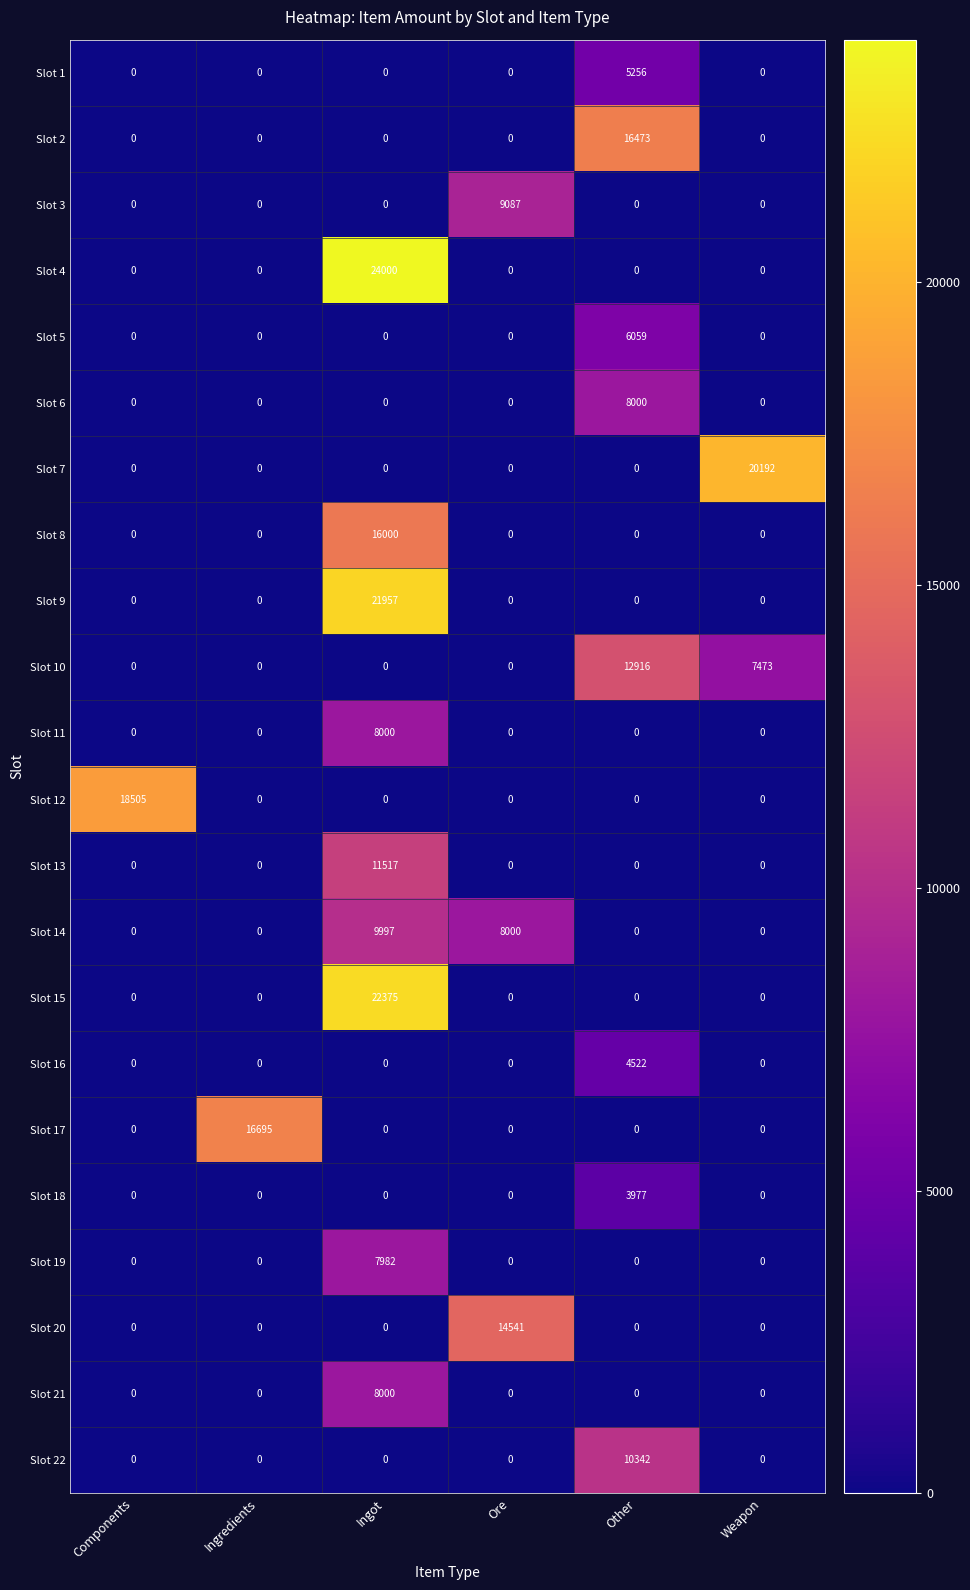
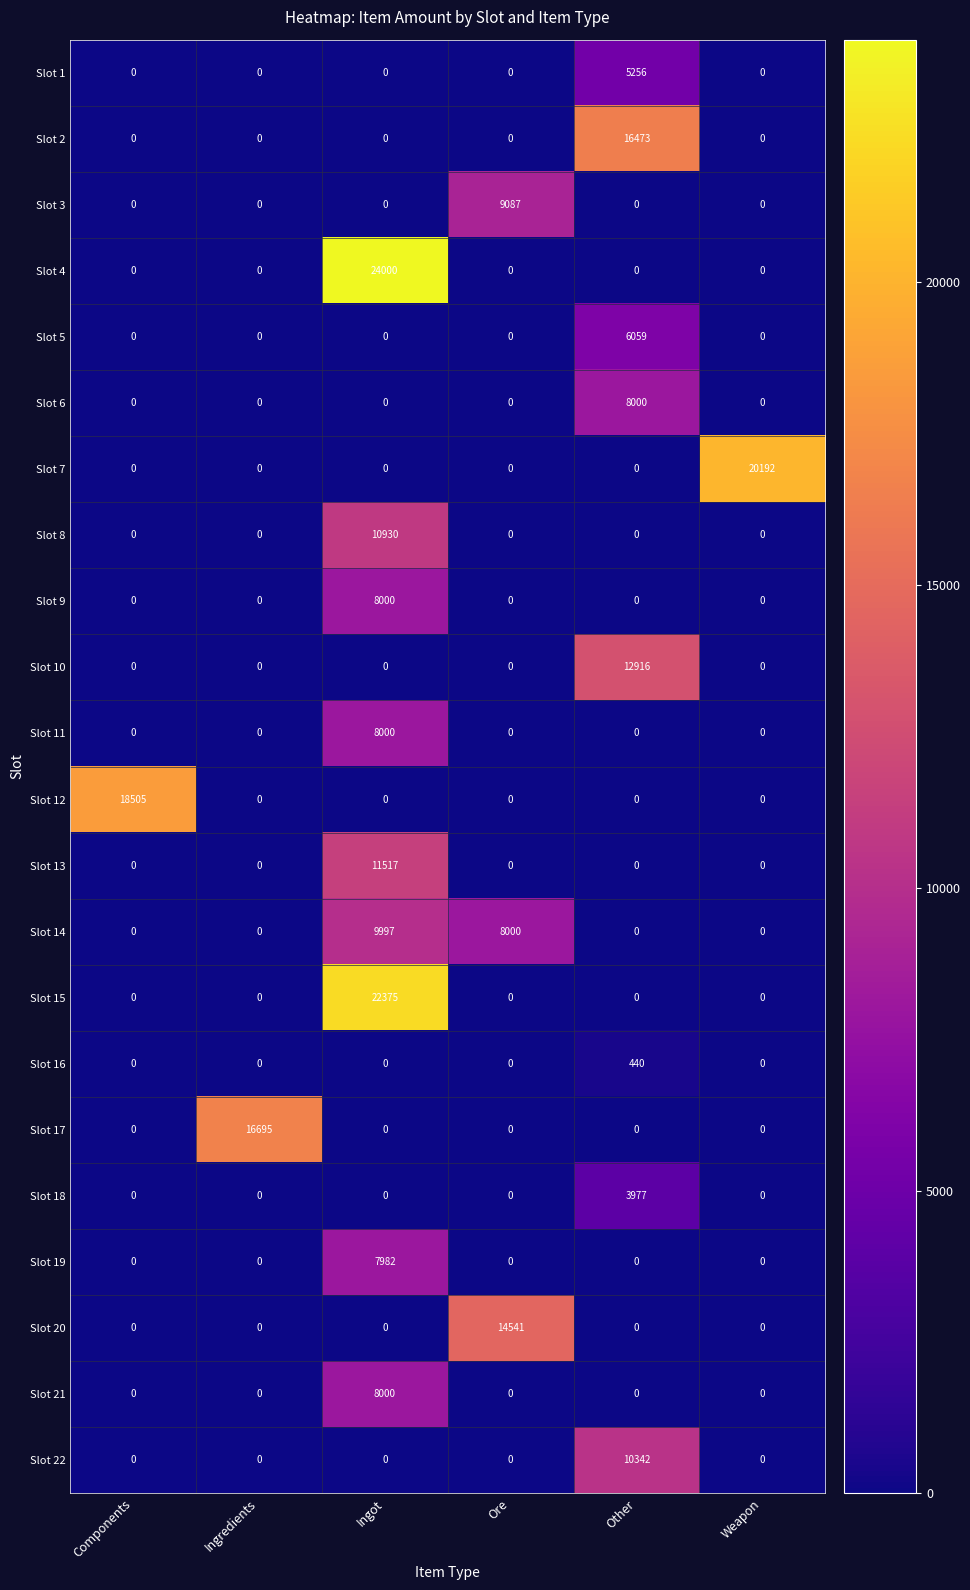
  {
    "Slot 1": {
      "Components": 0,
      "Ingredients": 0,
      "Ingot": 0,
      "Ore": 0,
      "Other": 5256,
      "Weapon": 0
    },
    "Slot 2": {
      "Components": 0,
      "Ingredients": 0,
      "Ingot": 0,
      "Ore": 0,
      "Other": 16473,
      "Weapon": 0
    },
    "Slot 3": {
      "Components": 0,
      "Ingredients": 0,
      "Ingot": 0,
      "Ore": 9087,
      "Other": 0,
      "Weapon": 0
    },
    "Slot 4": {
      "Components": 0,
      "Ingredients": 0,
      "Ingot": 24000,
      "Ore": 0,
      "Other": 0,
      "Weapon": 0
    },
    "Slot 5": {
      "Components": 0,
      "Ingredients": 0,
      "Ingot": 0,
      "Ore": 0,
      "Other": 6059,
      "Weapon": 0
    },
    "Slot 6": {
      "Components": 0,
      "Ingredients": 0,
      "Ingot": 0,
      "Ore": 0,
      "Other": 8000,
      "Weapon": 0
    },
    "Slot 7": {
      "Components": 0,
      "Ingredients": 0,
      "Ingot": 0,
      "Ore": 0,
      "Other": 0,
      "Weapon": 20192
    },
    "Slot 8": {
      "Components": 0,
      "Ingredients": 0,
-     "Ingot": 16000,
+     "Ingot": 10930,
      "Ore": 0,
      "Other": 0,
      "Weapon": 0
    },
    "Slot 9": {
      "Components": 0,
      "Ingredients": 0,
-     "Ingot": 21957,
+     "Ingot": 8000,
      "Ore": 0,
      "Other": 0,
      "Weapon": 0
    },
    "Slot 10": {
      "Components": 0,
      "Ingredients": 0,
      "Ingot": 0,
      "Ore": 0,
      "Other": 12916,
-     "Weapon": 7473
+     "Weapon": 0
    },
    "Slot 11": {
      "Components": 0,
      "Ingredients": 0,
      "Ingot": 8000,
      "Ore": 0,
      "Other": 0,
      "Weapon": 0
    },
    "Slot 12": {
      "Components": 18505,
      "Ingredients": 0,
      "Ingot": 0,
      "Ore": 0,
      "Other": 0,
      "Weapon": 0
    },
    "Slot 13": {
      "Components": 0,
      "Ingredients": 0,
      "Ingot": 11517,
      "Ore": 0,
      "Other": 0,
      "Weapon": 0
    },
    "Slot 14": {
      "Components": 0,
      "Ingredients": 0,
      "Ingot": 9997,
      "Ore": 8000,
      "Other": 0,
      "Weapon": 0
    },
    "Slot 15": {
      "Components": 0,
      "Ingredients": 0,
      "Ingot": 22375,
      "Ore": 0,
      "Other": 0,
      "Weapon": 0
    },
    "Slot 16": {
      "Components": 0,
      "Ingredients": 0,
      "Ingot": 0,
      "Ore": 0,
-     "Other": 4522,
+     "Other": 440,
      "Weapon": 0
    },
    "Slot 17": {
      "Components": 0,
      "Ingredients": 16695,
      "Ingot": 0,
      "Ore": 0,
      "Other": 0,
      "Weapon": 0
    },
    "Slot 18": {
      "Components": 0,
      "Ingredients": 0,
      "Ingot": 0,
      "Ore": 0,
      "Other": 3977,
      "Weapon": 0
    },
    "Slot 19": {
      "Components": 0,
      "Ingredients": 0,
      "Ingot": 7982,
      "Ore": 0,
      "Other": 0,
      "Weapon": 0
    },
    "Slot 20": {
      "Components": 0,
      "Ingredients": 0,
      "Ingot": 0,
      "Ore": 14541,
      "Other": 0,
      "Weapon": 0
    },
    "Slot 21": {
      "Components": 0,
      "Ingredients": 0,
      "Ingot": 8000,
      "Ore": 0,
      "Other": 0,
      "Weapon": 0
    },
    "Slot 22": {
      "Components": 0,
      "Ingredients": 0,
      "Ingot": 0,
      "Ore": 0,
      "Other": 10342,
      "Weapon": 0
    }
  }
